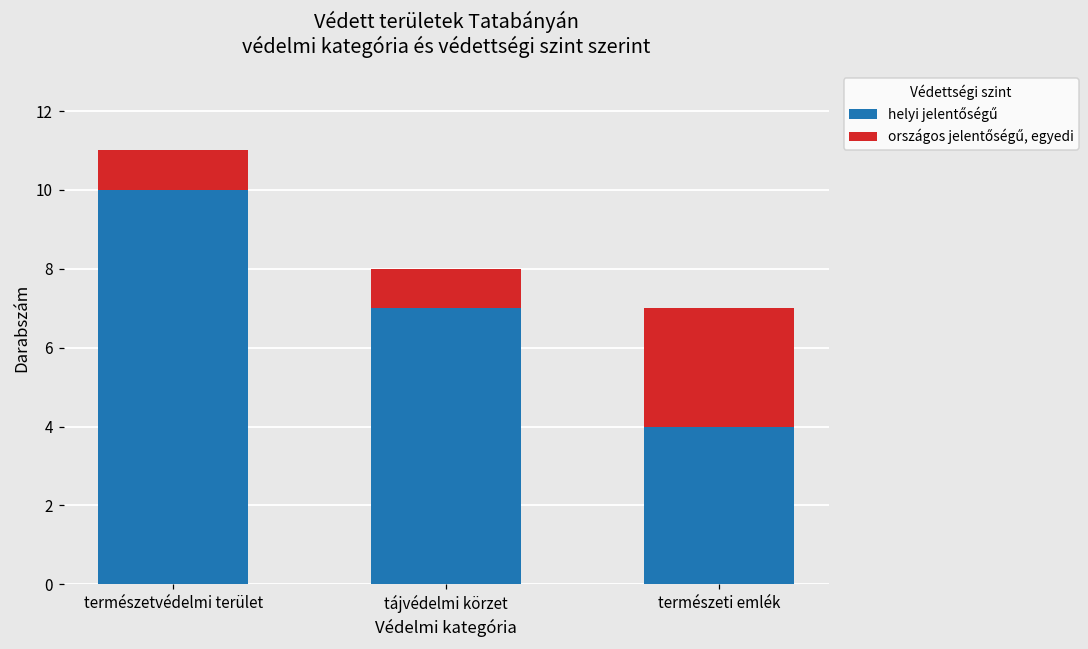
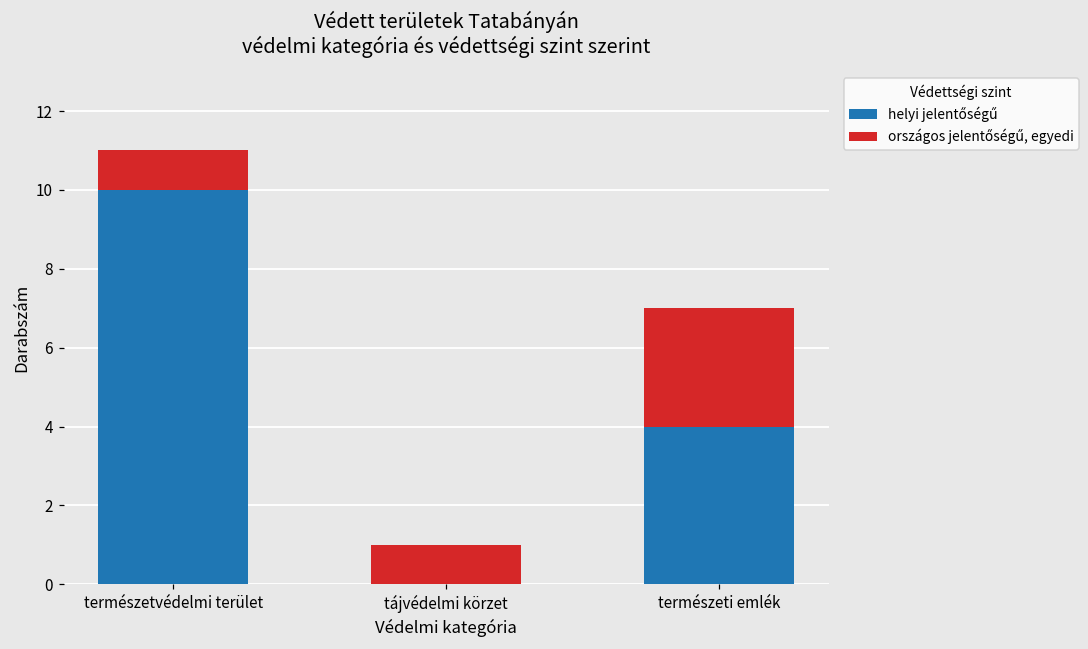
  {
    "helyi jelentőségű": {
      "természetvédelmi terület": 10,
-     "tájvédelmi körzet": 7,
+     "tájvédelmi körzet": 0,
      "természeti emlék": 4
    },
    "országos jelentőségű, egyedi": {
      "természetvédelmi terület": 1,
      "tájvédelmi körzet": 1,
      "természeti emlék": 3
    }
  }
